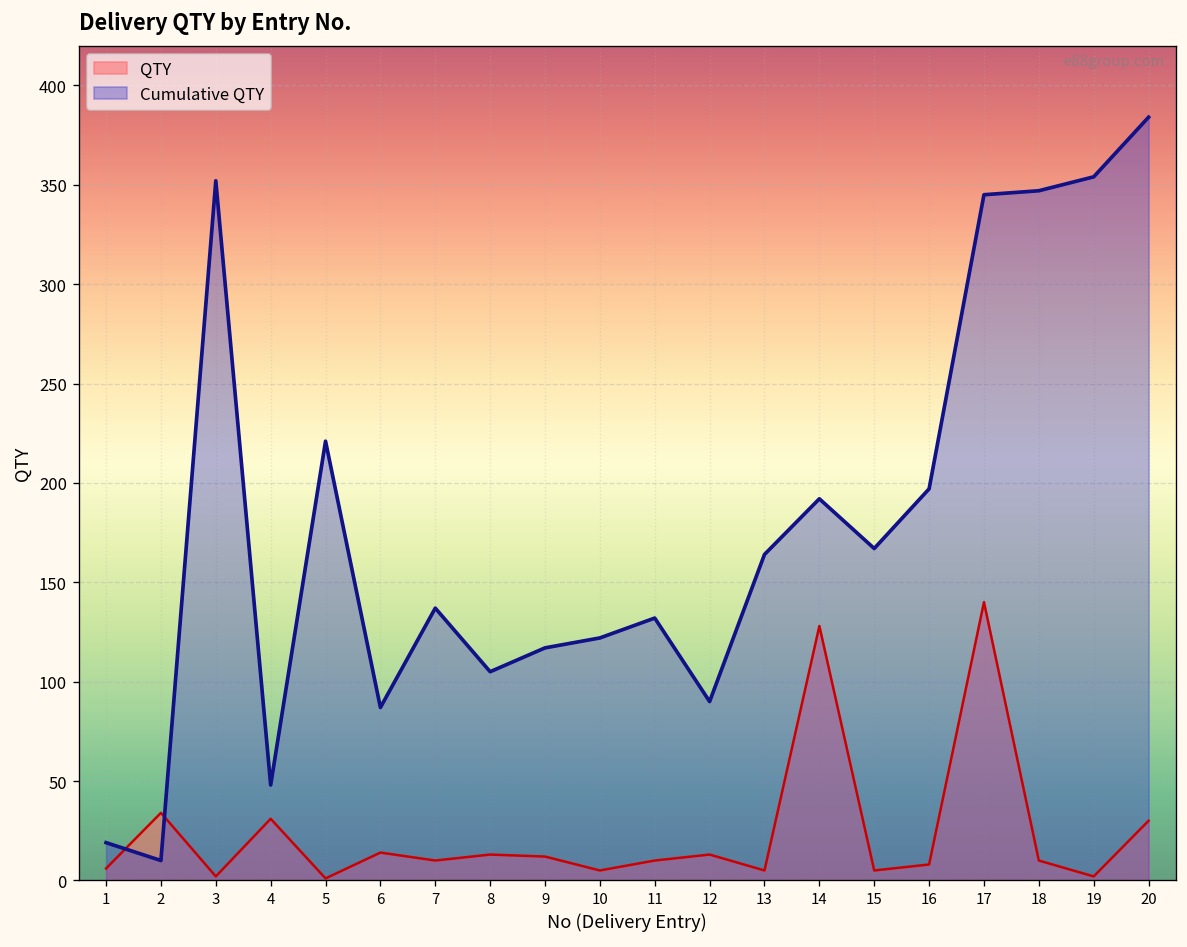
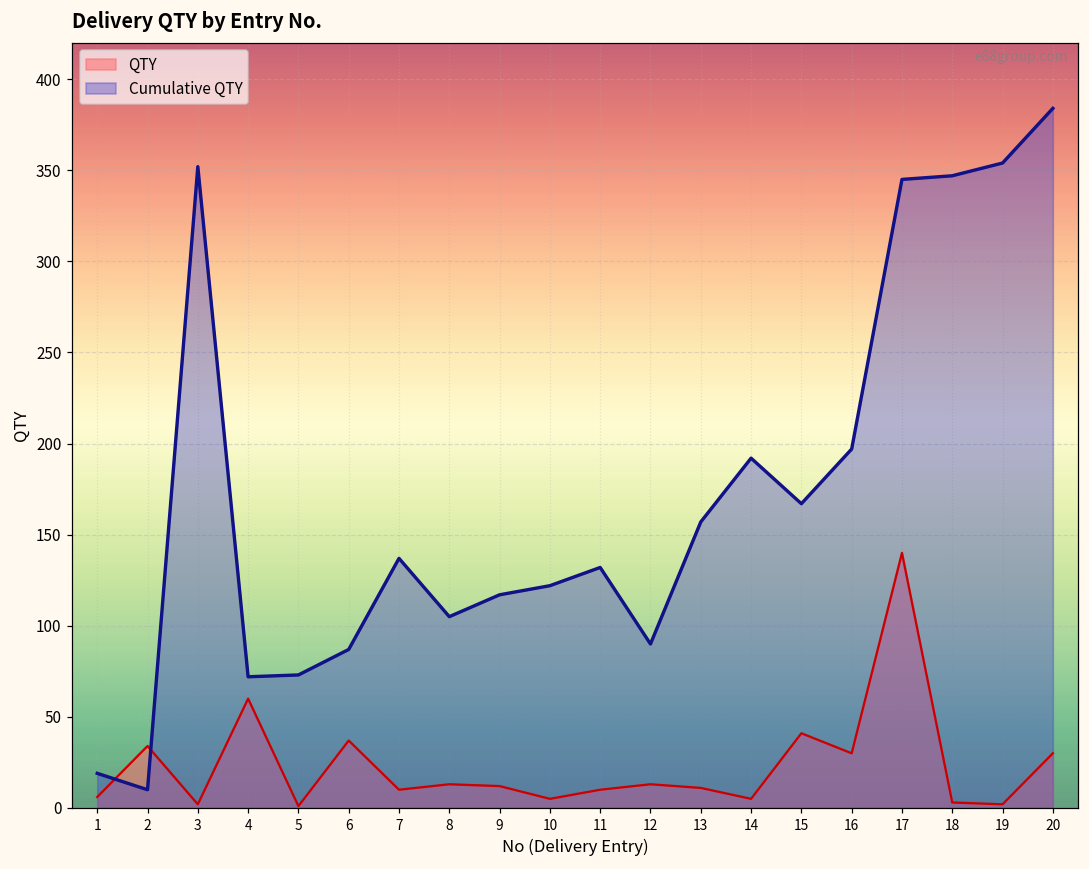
  {
    "QTY": {
      "1": 6,
      "2": 34,
      "3": 2,
-     "4": 31,
+     "4": 60,
      "5": 1,
-     "6": 14,
+     "6": 37,
      "7": 10,
      "8": 13,
      "9": 12,
      "10": 5,
      "11": 10,
      "12": 13,
-     "13": 5,
-     "14": 128,
-     "15": 5,
-     "16": 8,
+     "13": 11,
+     "14": 5,
+     "15": 41,
+     "16": 30,
      "17": 140,
-     "18": 10,
+     "18": 3,
      "19": 2,
      "20": 30
    },
    "Cumulative QTY": {
      "1": 19,
      "2": 10,
      "3": 352,
-     "4": 48,
-     "5": 221,
+     "4": 72,
+     "5": 73,
      "6": 87,
      "7": 137,
      "8": 105,
      "9": 117,
      "10": 122,
      "11": 132,
      "12": 90,
-     "13": 164,
+     "13": 157,
      "14": 192,
      "15": 167,
      "16": 197,
      "17": 345,
      "18": 347,
      "19": 354,
      "20": 384
    }
  }
